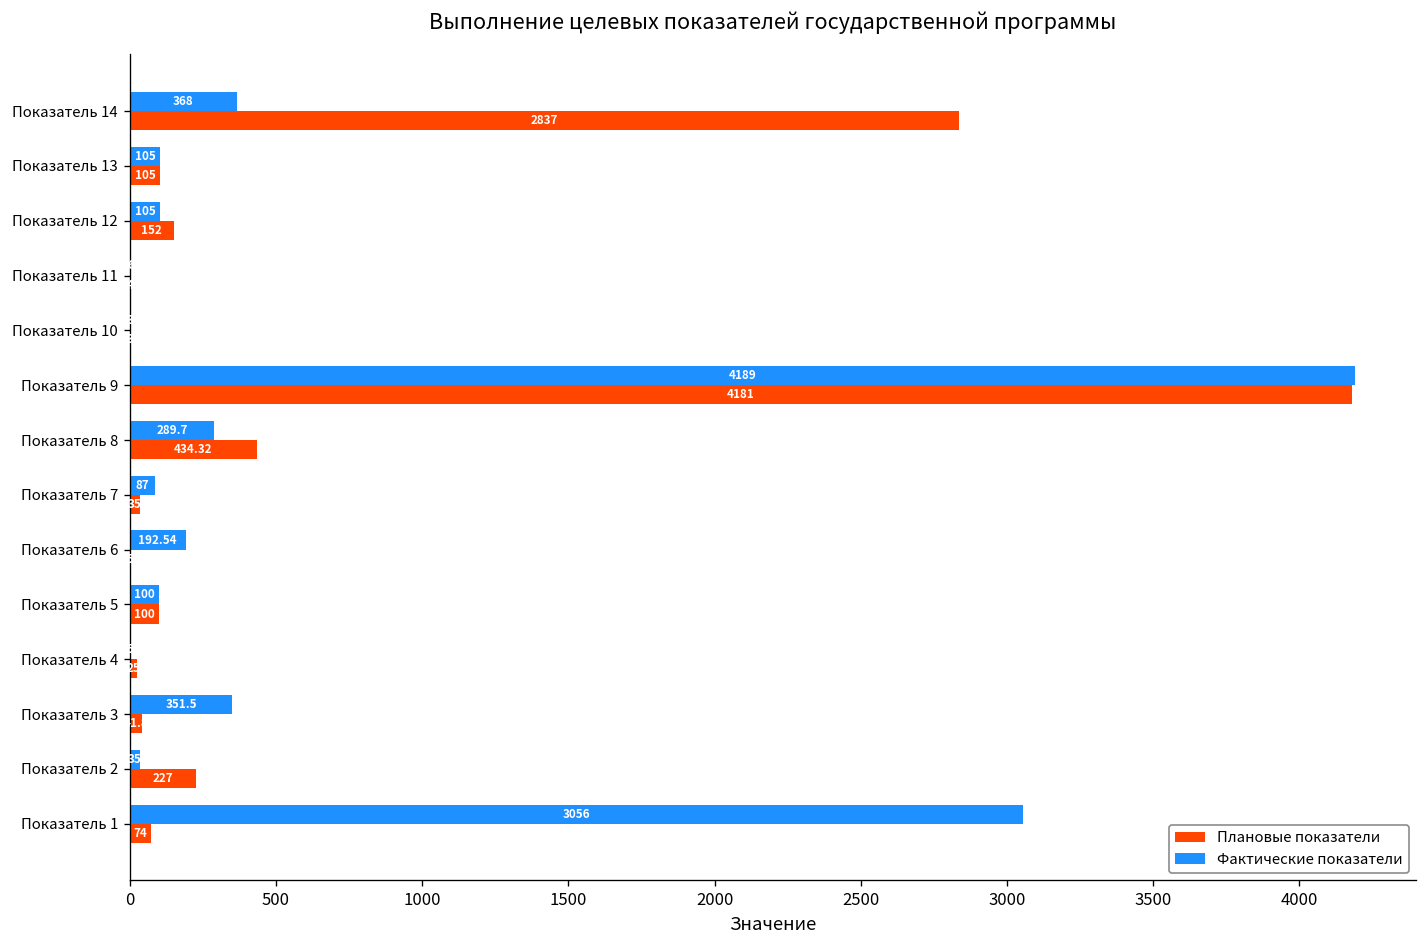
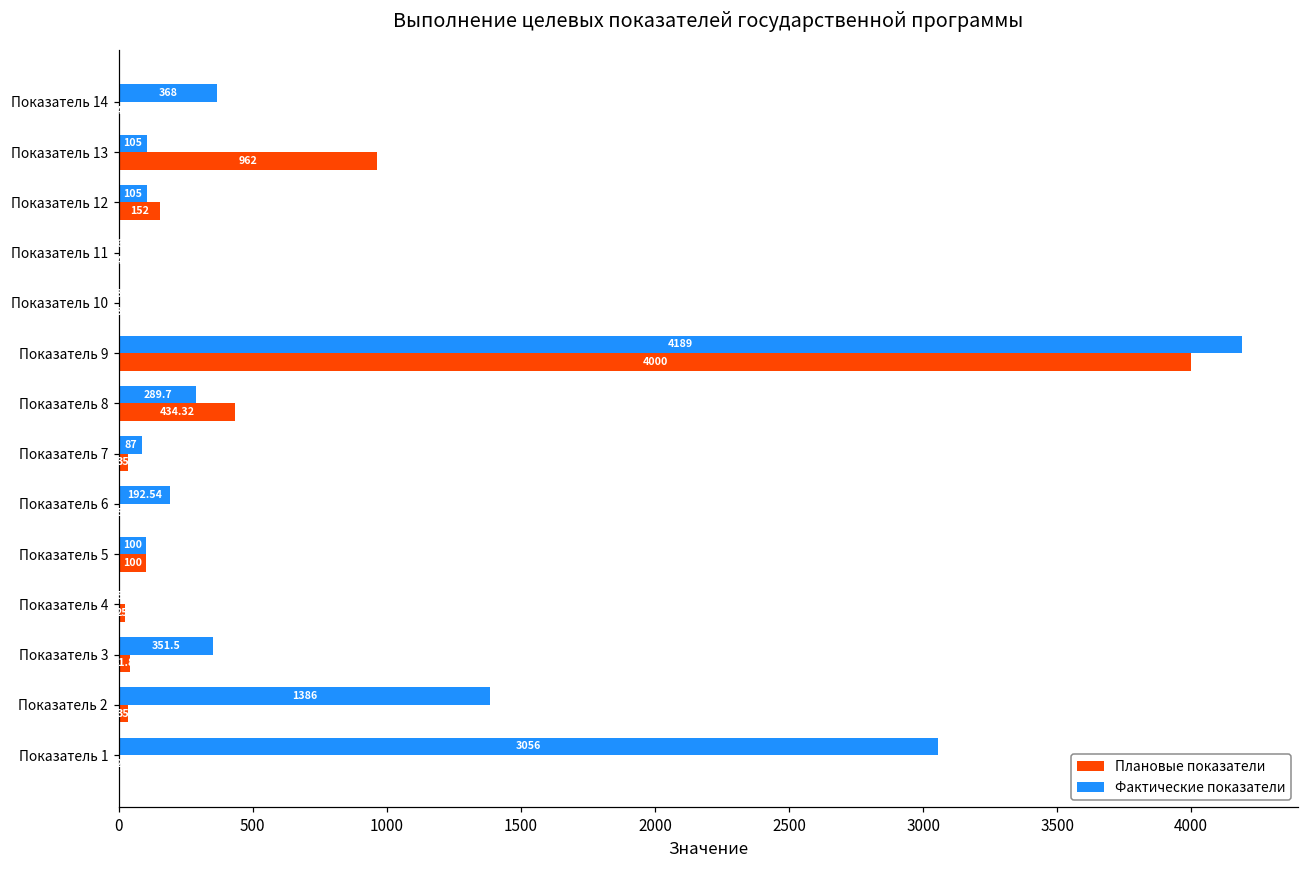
  {
    "Плановые показатели": {
-     "Показатель 14": 2840,
-     "Показатель 13": 105,
+     "Показатель 14": 0,
+     "Показатель 13": 962,
      "Показатель 12": 152,
-     "Показатель 9": 4181,
+     "Показатель 9": 4000,
      "Показатель 8": 434.32,
      "Показатель 7": 35,
      "Показатель 5": 100,
-     "Показатель 2": 227,
-     "Показатель 1": 70
+     "Показатель 2": 35,
+     "Показатель 1": 0
    },
    "Фактические показатели": {
      "Показатель 14": 368,
      "Показатель 13": 105,
      "Показатель 12": 105,
      "Показатель 9": 4189,
      "Показатель 8": 289.7,
      "Показатель 7": 87,
      "Показатель 6": 192.54,
      "Показатель 5": 100,
      "Показатель 3": 351.5,
-     "Показатель 2": 35,
+     "Показатель 2": 1386,
      "Показатель 1": 3056
    }
  }
